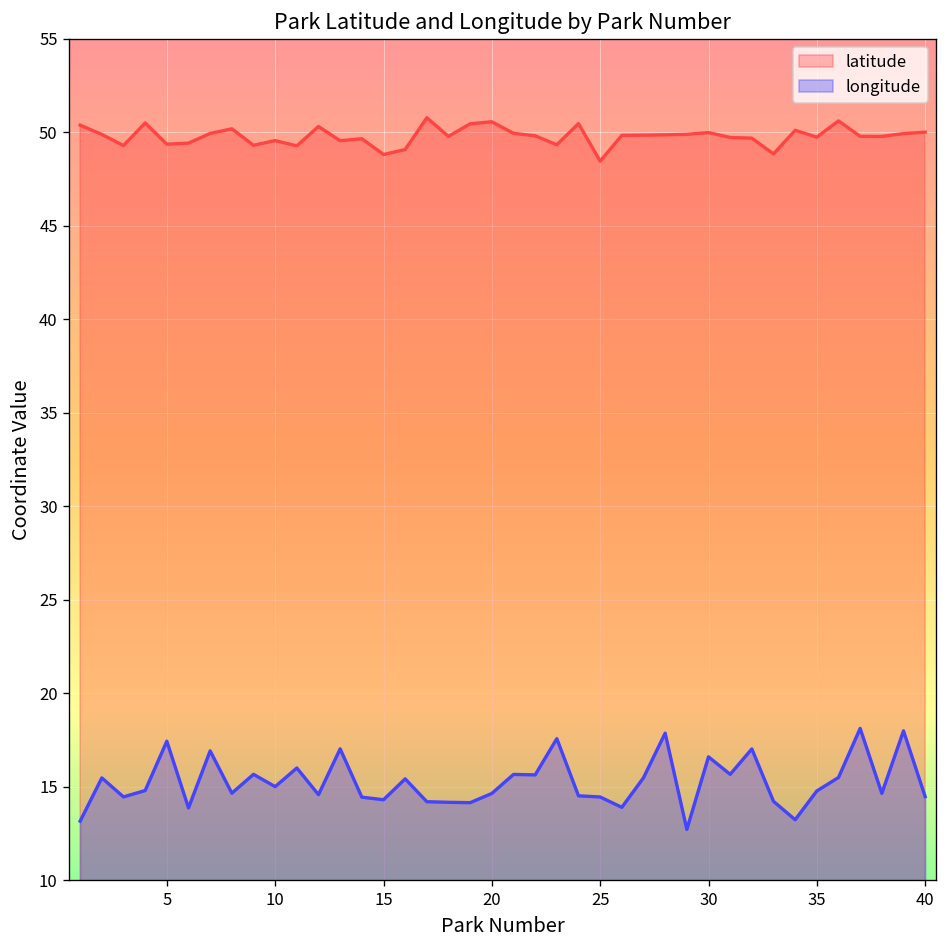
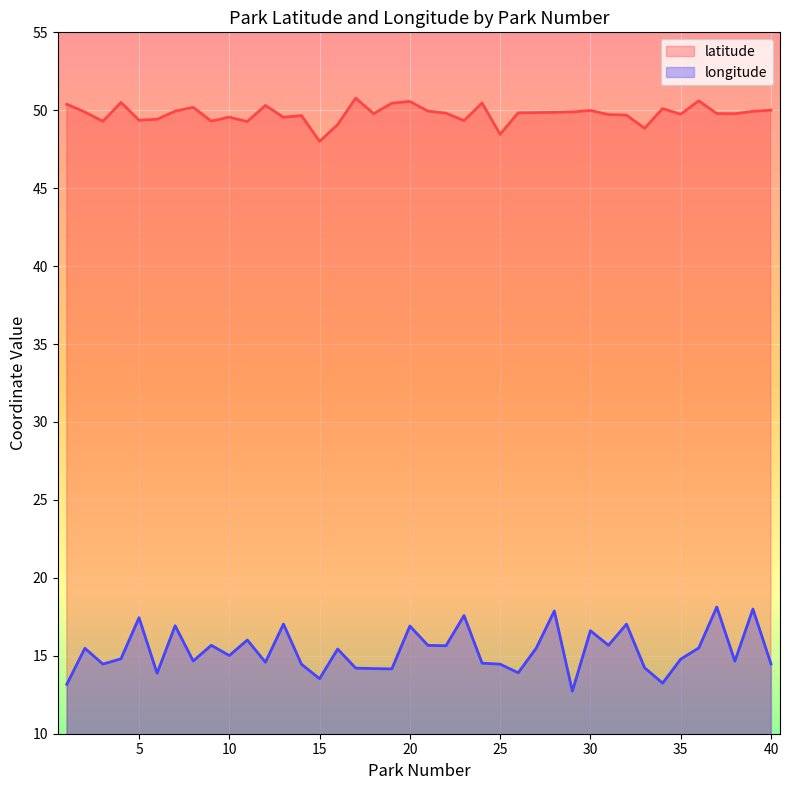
  {
    "latitude": {
      "5": 49.4,
      "10": 49.6,
-     "15": 48.8,
+     "15": 48.0,
      "20": 50.6,
      "25": 48.5,
      "30": 50.0,
      "35": 49.7,
      "40": 50.0
    },
    "longitude": {
      "5": 17.4,
      "10": 15.0,
-     "15": 14.3,
-     "20": 14.7,
+     "15": 13.5,
+     "20": 16.9,
      "25": 14.5,
      "30": 16.6,
      "35": 14.8,
      "40": 14.5
    }
  }
